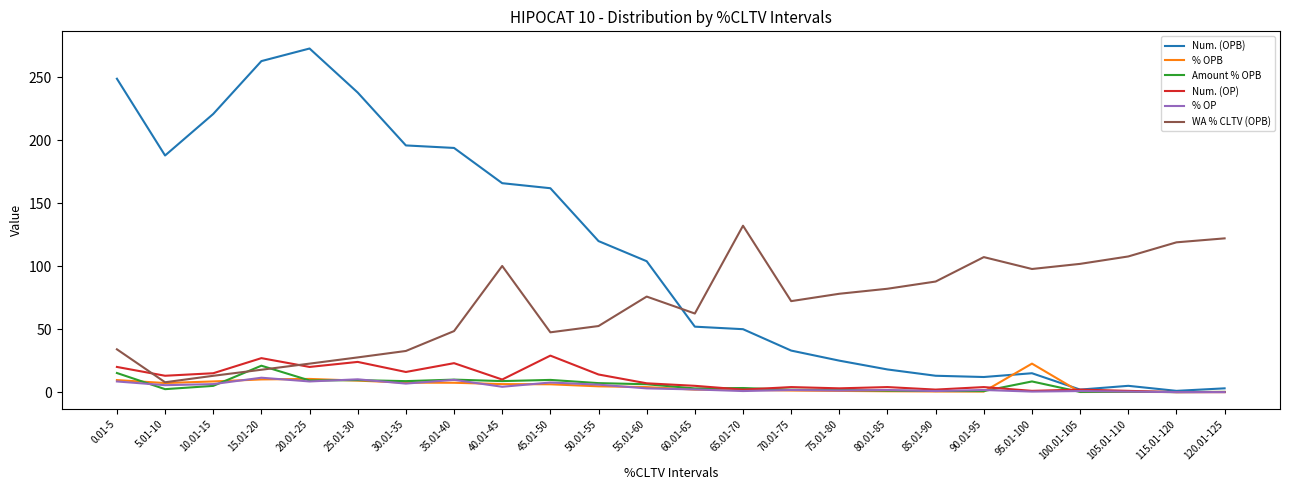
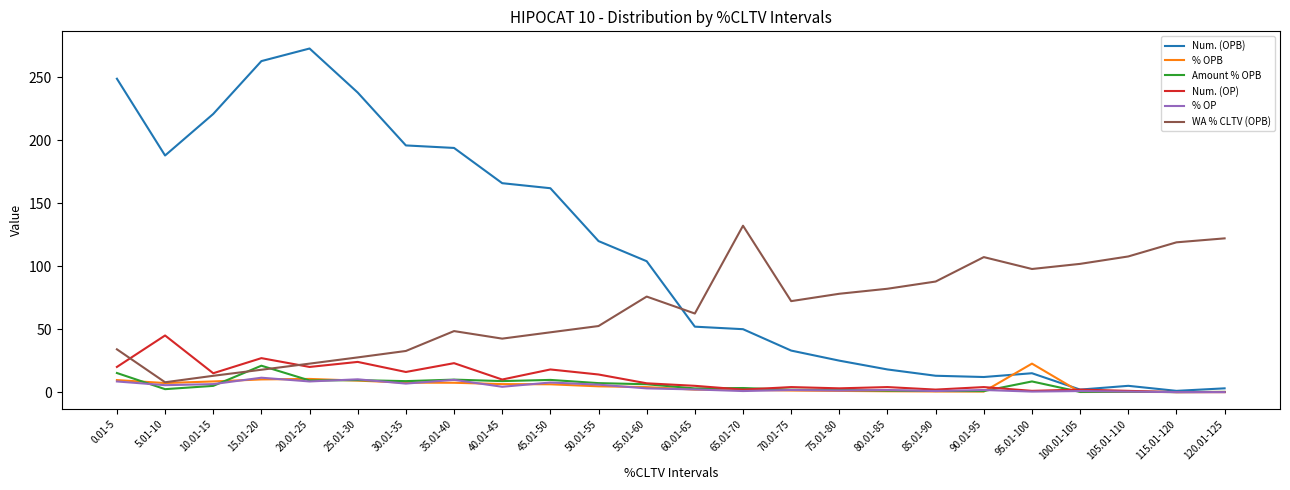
  {
    "Num. (OPB)": {
      "0.01-5": 249,
      "5.01-10": 188,
      "10.01-15": 221,
      "15.01-20": 263,
      "20.01-25": 273,
      "25.01-30": 238,
      "30.01-35": 196,
      "35.01-40": 194,
      "40.01-45": 166,
      "45.01-50": 162,
      "50.01-55": 120,
      "55.01-60": 104,
      "60.01-65": 52,
      "65.01-70": 50,
      "70.01-75": 33,
      "75.01-80": 25,
      "80.01-85": 18,
      "85.01-90": 13,
      "90.01-95": 12,
      "95.01-100": 15,
      "105.01-110": 5,
      "120.01-125": 3
    },
    "% OPB": {
      "10.01-15": 8,
      "35.01-40": 7,
      "40.01-45": 6,
      "95.01-100": 23
    },
    "Amount % OPB": {
      "0.01-5": 15,
      "5.01-10": 2,
      "15.01-20": 21,
      "45.01-50": 10,
      "95.01-100": 8
    },
    "Num. (OP)": {
      "0.01-5": 20,
-     "5.01-10": 13,
+     "5.01-10": 45,
      "10.01-15": 15,
      "15.01-20": 27,
      "20.01-25": 20,
      "25.01-30": 24,
      "30.01-35": 16,
      "35.01-40": 23,
-     "45.01-50": 29,
+     "45.01-50": 18,
      "50.01-55": 14,
      "60.01-65": 5,
      "70.01-75": 4,
      "80.01-85": 4,
      "90.01-95": 4
    },
    "% OP": {
      "40.01-45": 4
    },
    "WA % CLTV (OPB)": {
      "0.01-5": 34,
      "10.01-15": 13,
      "15.01-20": 18,
      "20.01-25": 23,
      "25.01-30": 28,
      "30.01-35": 33,
      "35.01-40": 48,
-     "40.01-45": 100,
+     "40.01-45": 42,
      "45.01-50": 48,
      "50.01-55": 53,
      "55.01-60": 76,
      "60.01-65": 62,
      "65.01-70": 132,
      "70.01-75": 72,
      "75.01-80": 78,
      "80.01-85": 82,
      "85.01-90": 88,
      "90.01-95": 107,
      "95.01-100": 98,
      "100.01-105": 102,
      "105.01-110": 108,
      "115.01-120": 119,
      "120.01-125": 122
    }
  }
